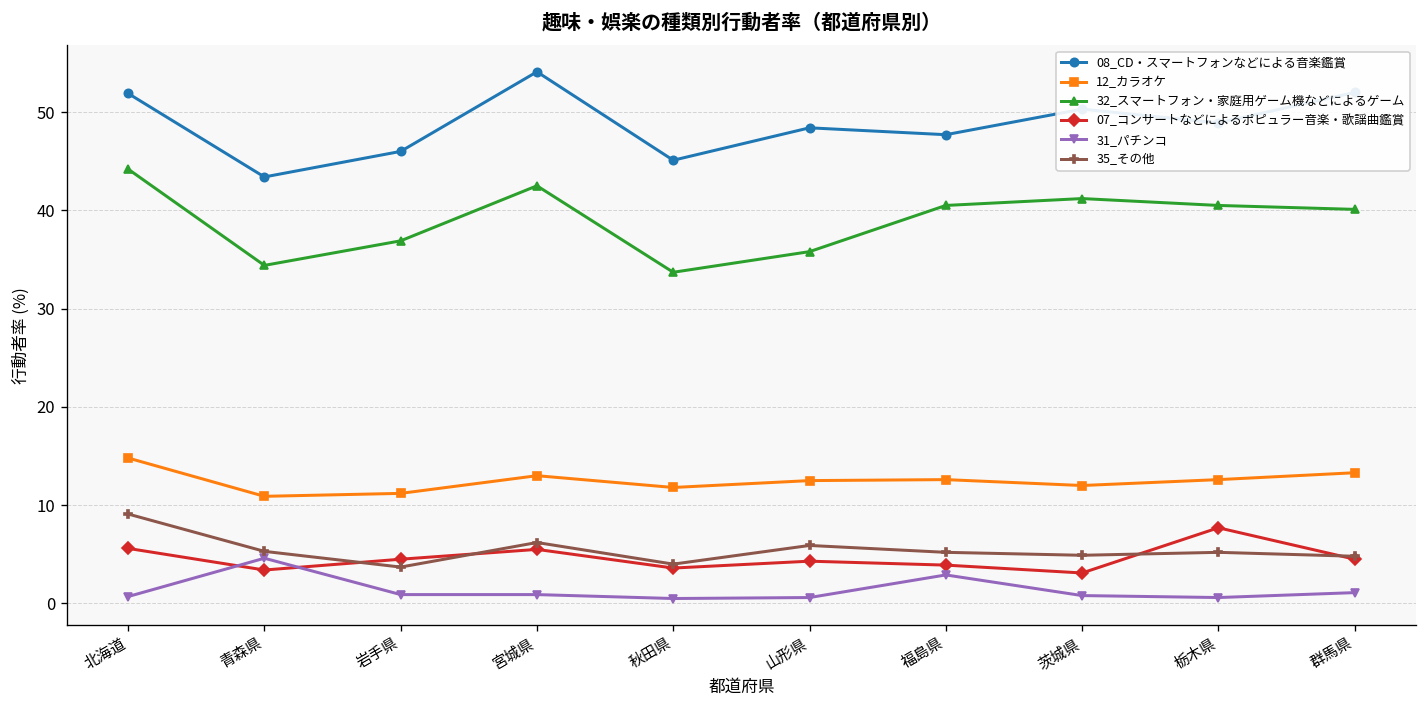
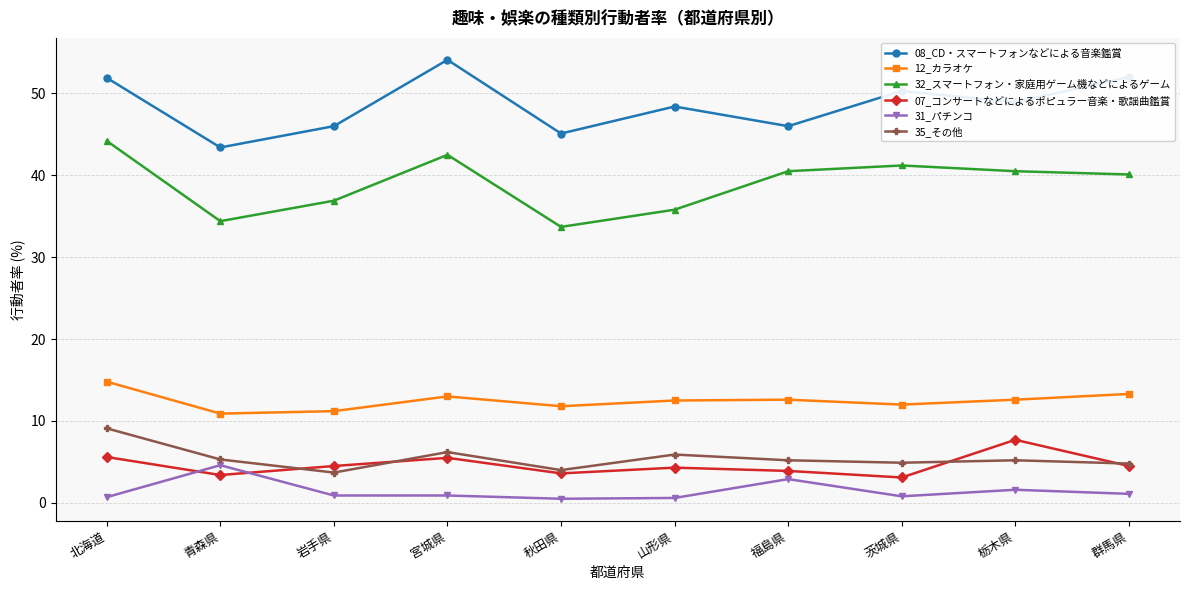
  {
    "08_CD・スマートフォンなどによる音楽鑑賞": {
      "北海道": 52,
      "青森県": 43,
      "岩手県": 46,
      "宮城県": 54,
      "秋田県": 45,
      "山形県": 48,
-     "福島県": 48
+     "福島県": 46
    },
    "12_カラオケ": {
      "北海道": 15,
      "青森県": 11,
      "岩手県": 11,
      "宮城県": 13,
      "秋田県": 12,
      "山形県": 13,
      "福島県": 13,
      "茨城県": 12,
      "栃木県": 13,
      "群馬県": 13
    },
    "32_スマートフォン・家庭用ゲーム機などによるゲーム": {
      "北海道": 44,
      "青森県": 34,
      "岩手県": 37,
      "宮城県": 43,
      "秋田県": 34,
      "山形県": 36,
      "福島県": 41,
      "茨城県": 41,
      "栃木県": 41,
      "群馬県": 40
    },
    "07_コンサートなどによるポピュラー音楽・歌謡曲鑑賞": {
      "北海道": 6,
      "青森県": 3,
      "岩手県": 5,
      "宮城県": 6,
      "秋田県": 4,
      "山形県": 4,
      "福島県": 4,
      "茨城県": 3,
      "栃木県": 8
    },
    "31_パチンコ": {
      "北海道": 1,
      "青森県": 5,
      "岩手県": 1,
      "宮城県": 1,
      "秋田県": 1,
      "山形県": 1,
      "福島県": 3,
      "茨城県": 1,
-     "栃木県": 1,
+     "栃木県": 2,
      "群馬県": 1
    },
    "35_その他": {
      "北海道": 9,
      "青森県": 5,
      "岩手県": 4,
      "宮城県": 6,
      "秋田県": 4,
      "山形県": 6,
      "福島県": 5,
      "茨城県": 5,
      "栃木県": 5
    }
  }
